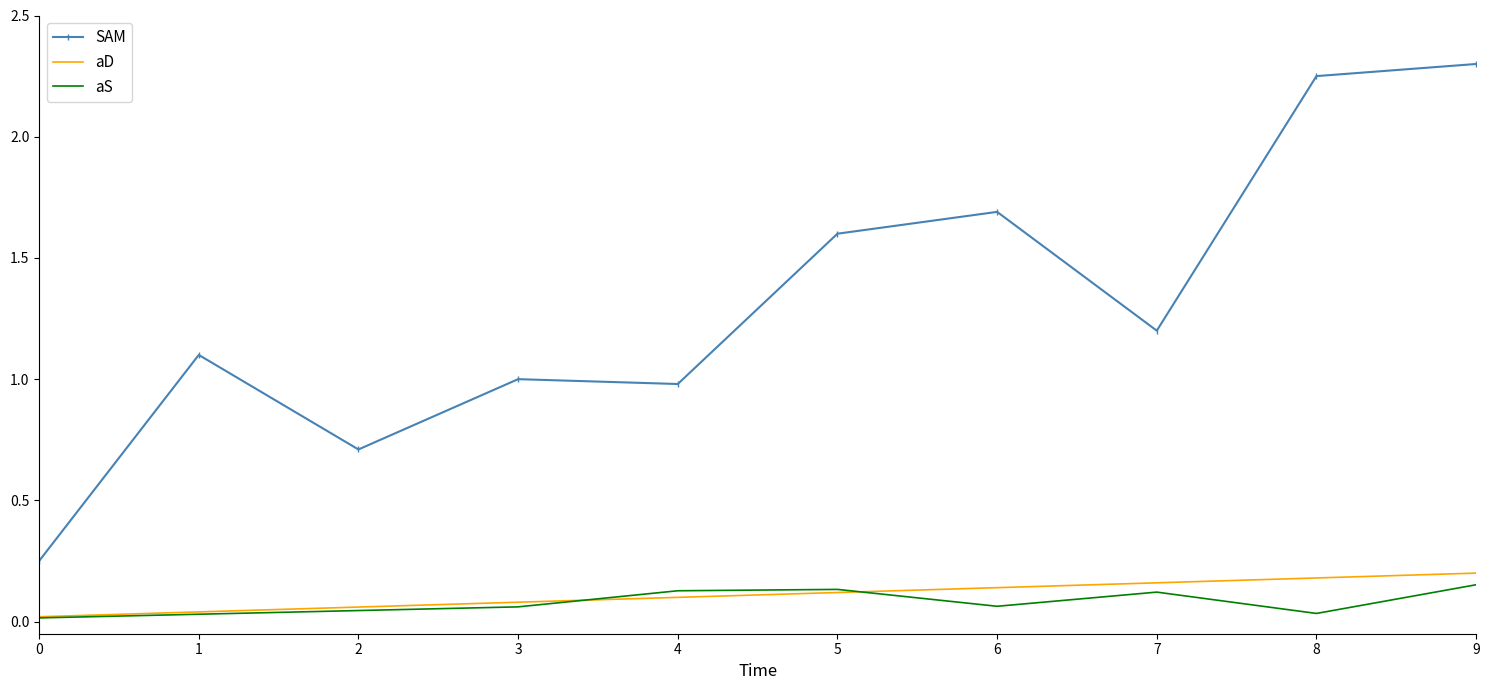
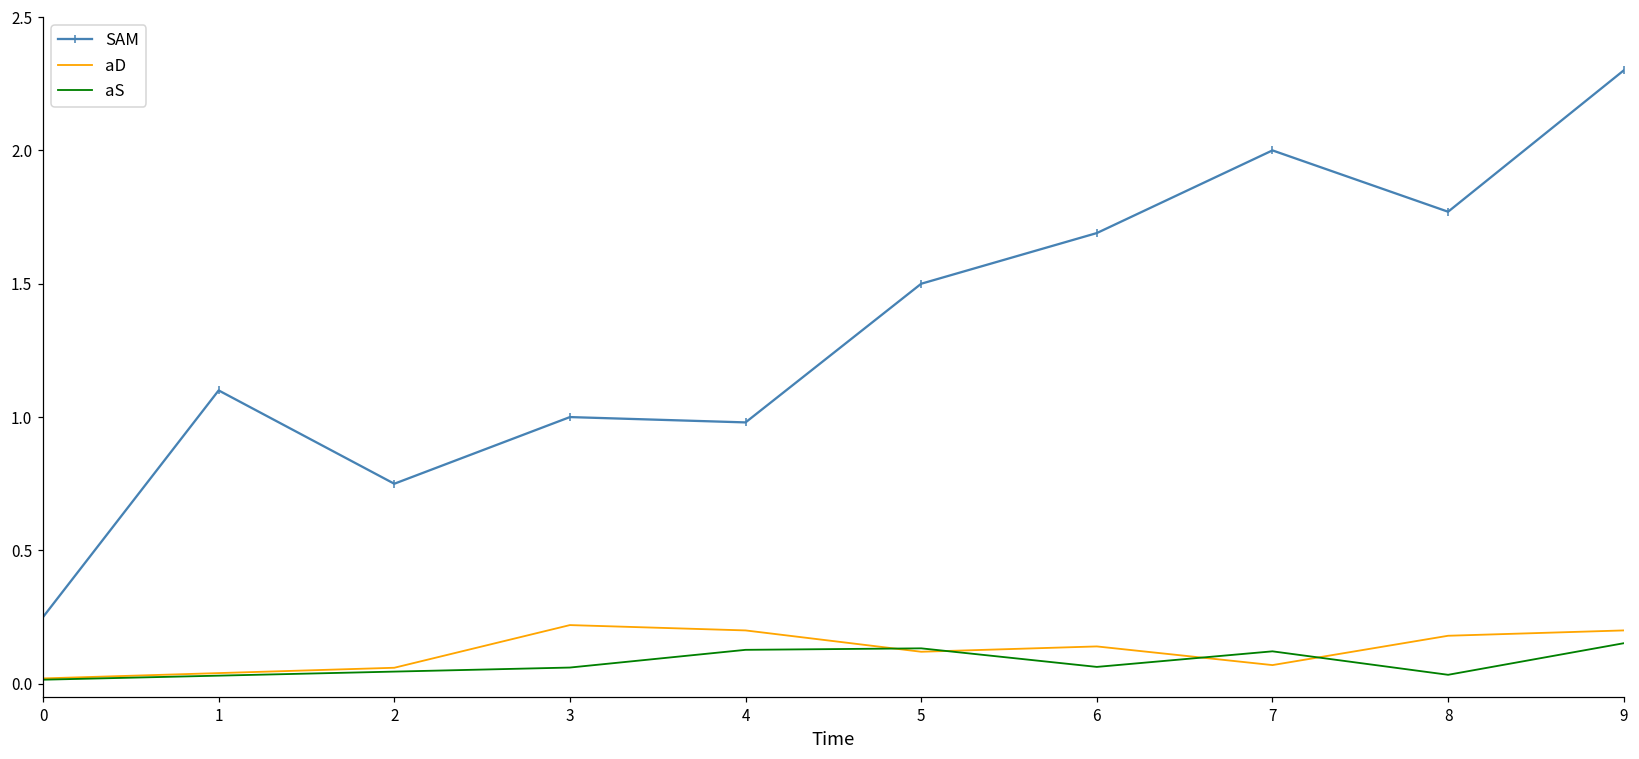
  {
    "SAM": {
      "0": 0.25,
      "1": 1.10,
-     "2": 0.71,
+     "2": 0.75,
      "3": 1.00,
      "4": 0.98,
-     "5": 1.6,
+     "5": 1.5,
      "6": 1.69,
-     "7": 1.2,
-     "8": 2.25,
+     "7": 2.0,
+     "8": 1.77,
      "9": 2.30
    },
    "aD": {
      "2": 0.06,
-     "3": 0.08,
-     "4": 0.1,
+     "3": 0.22,
+     "4": 0.2,
      "5": 0.12,
      "6": 0.14,
-     "7": 0.16,
+     "7": 0.07,
      "8": 0.18,
      "9": 0.20
    },
    "aS": {
      "2": 0.05,
      "3": 0.06,
      "4": 0.13,
      "5": 0.13,
      "6": 0.06,
      "7": 0.12,
      "8": 0.03,
      "9": 0.15
    }
  }
